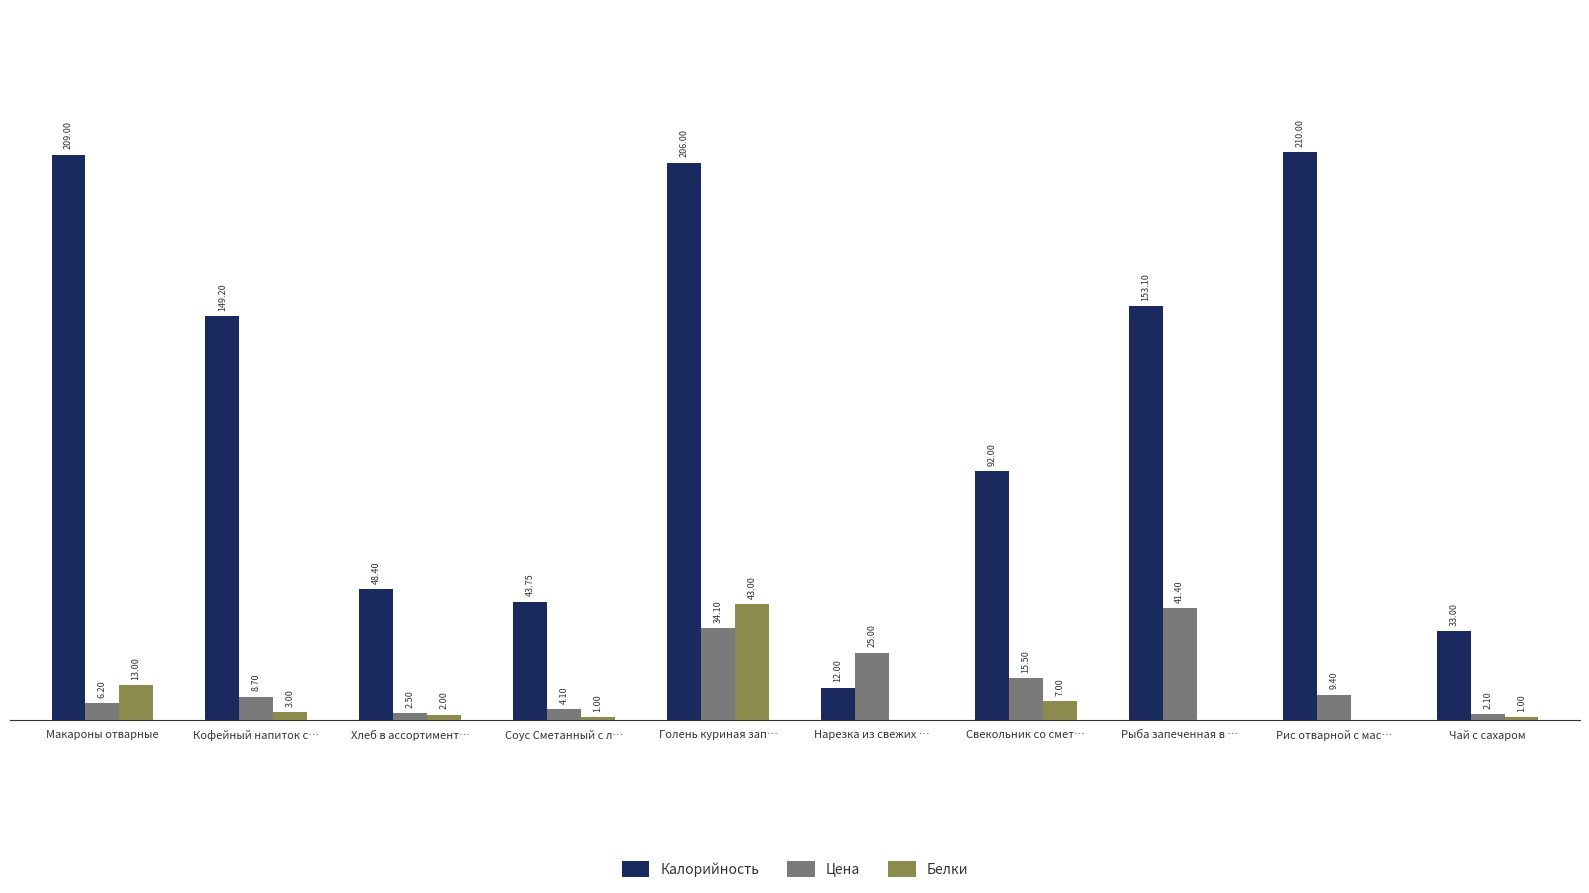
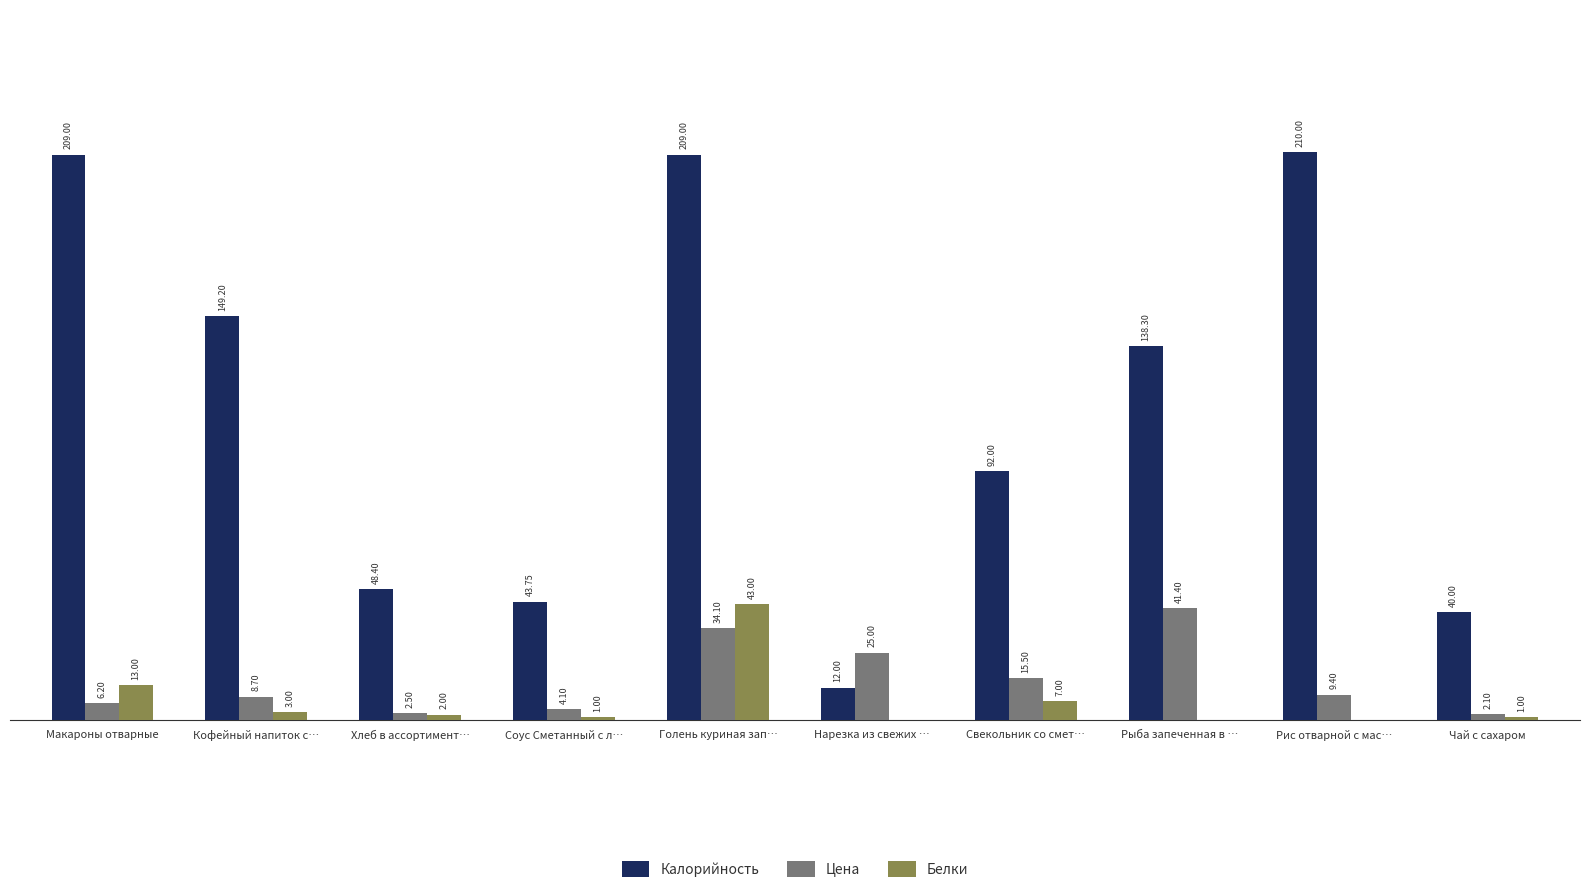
  {
    "Калорийность": {
      "Макароны отварные": 209.00,
      "Кофейный напиток с…": 149.20,
      "Хлеб в ассортимент…": 48.40,
      "Соус Сметанный с л…": 43.75,
-     "Голень куриная зап…": 206.00,
+     "Голень куриная зап…": 209.00,
      "Нарезка из свежих …": 12.00,
      "Свекольник со смет…": 92.00,
-     "Рыба запеченная в …": 153.10,
+     "Рыба запеченная в …": 138.30,
      "Рис отварной с мас…": 210.00,
-     "Чай с сахаром": 33.00
+     "Чай с сахаром": 40.00
    }
  }
